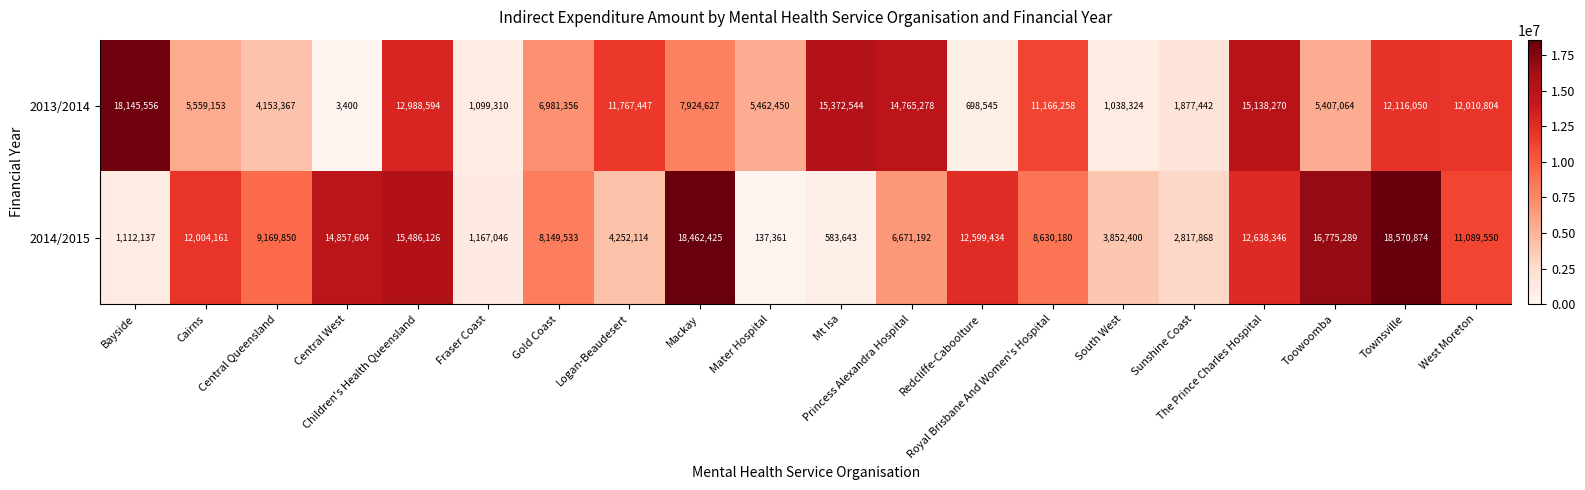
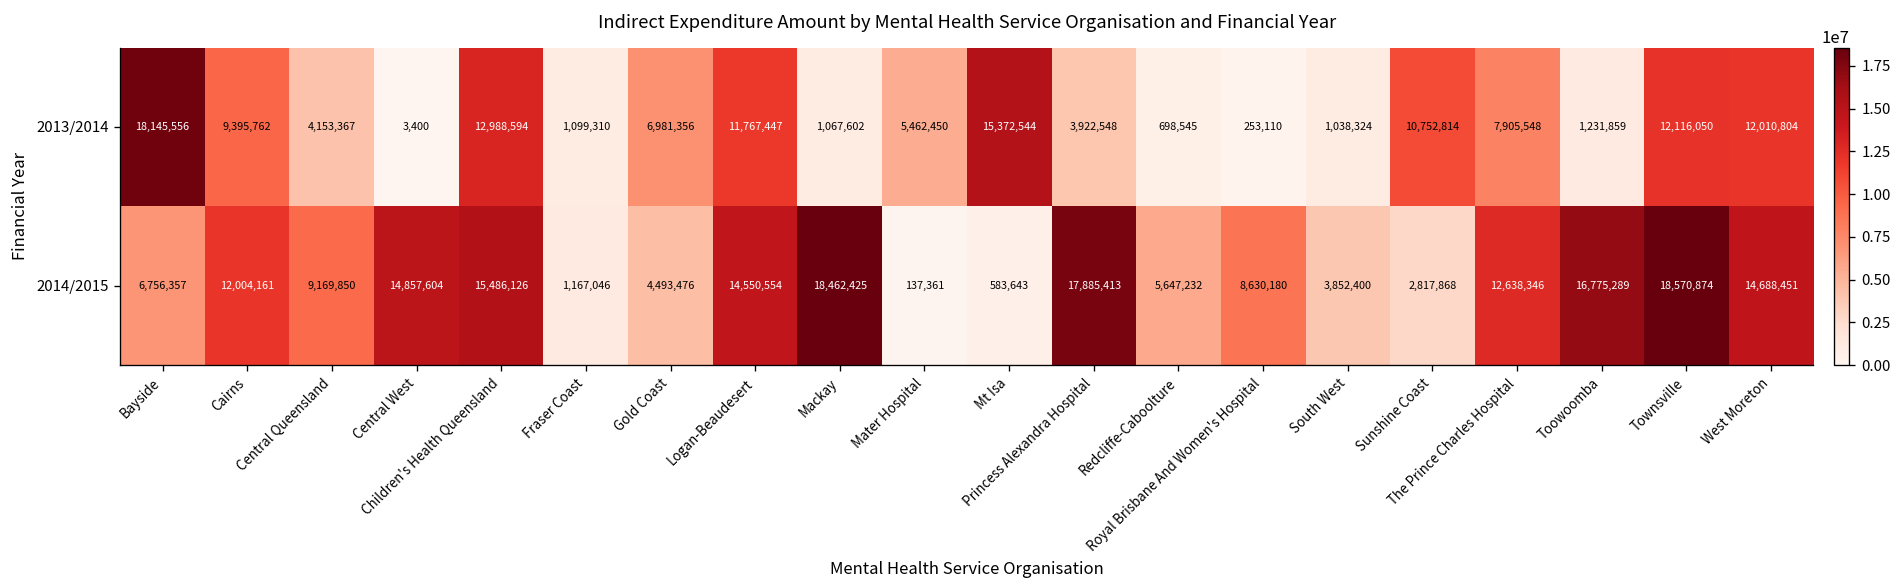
  {
    "2013/2014": {
      "Bayside": "18,145,556",
-     "Cairns": "5,559,153",
+     "Cairns": "9,395,762",
      "Central Queensland": "4,153,367",
      "Central West": "3,400",
      "Children's Health Queensland": "12,988,594",
      "Fraser Coast": "1,099,310",
      "Gold Coast": "6,981,356",
      "Logan-Beaudesert": "11,767,447",
-     "Mackay": "7,924,627",
+     "Mackay": "1,067,602",
      "Mater Hospital": "5,462,450",
      "Mt Isa": "15,372,544",
-     "Princess Alexandra Hospital": "14,765,278",
+     "Princess Alexandra Hospital": "3,922,548",
      "Redcliffe-Caboolture": "698,545",
-     "Royal Brisbane And Women's Hospital": "11,166,258",
+     "Royal Brisbane And Women's Hospital": "253,110",
      "South West": "1,038,324",
-     "Sunshine Coast": "1,877,442",
-     "The Prince Charles Hospital": "15,138,270",
-     "Toowoomba": "5,407,064",
+     "Sunshine Coast": "10,752,814",
+     "The Prince Charles Hospital": "7,905,548",
+     "Toowoomba": "1,231,859",
      "Townsville": "12,116,050",
      "West Moreton": "12,010,804"
    },
    "2014/2015": {
-     "Bayside": "1,112,137",
+     "Bayside": "6,756,357",
      "Cairns": "12,004,161",
      "Central Queensland": "9,169,850",
      "Central West": "14,857,604",
      "Children's Health Queensland": "15,486,126",
      "Fraser Coast": "1,167,046",
-     "Gold Coast": "8,149,533",
-     "Logan-Beaudesert": "4,252,114",
+     "Gold Coast": "4,493,476",
+     "Logan-Beaudesert": "14,550,554",
      "Mackay": "18,462,425",
      "Mater Hospital": "137,361",
      "Mt Isa": "583,643",
-     "Princess Alexandra Hospital": "6,671,192",
-     "Redcliffe-Caboolture": "12,599,434",
+     "Princess Alexandra Hospital": "17,885,413",
+     "Redcliffe-Caboolture": "5,647,232",
      "Royal Brisbane And Women's Hospital": "8,630,180",
      "South West": "3,852,400",
      "Sunshine Coast": "2,817,868",
      "The Prince Charles Hospital": "12,638,346",
      "Toowoomba": "16,775,289",
      "Townsville": "18,570,874",
-     "West Moreton": "11,089,550"
+     "West Moreton": "14,688,451"
    }
  }
